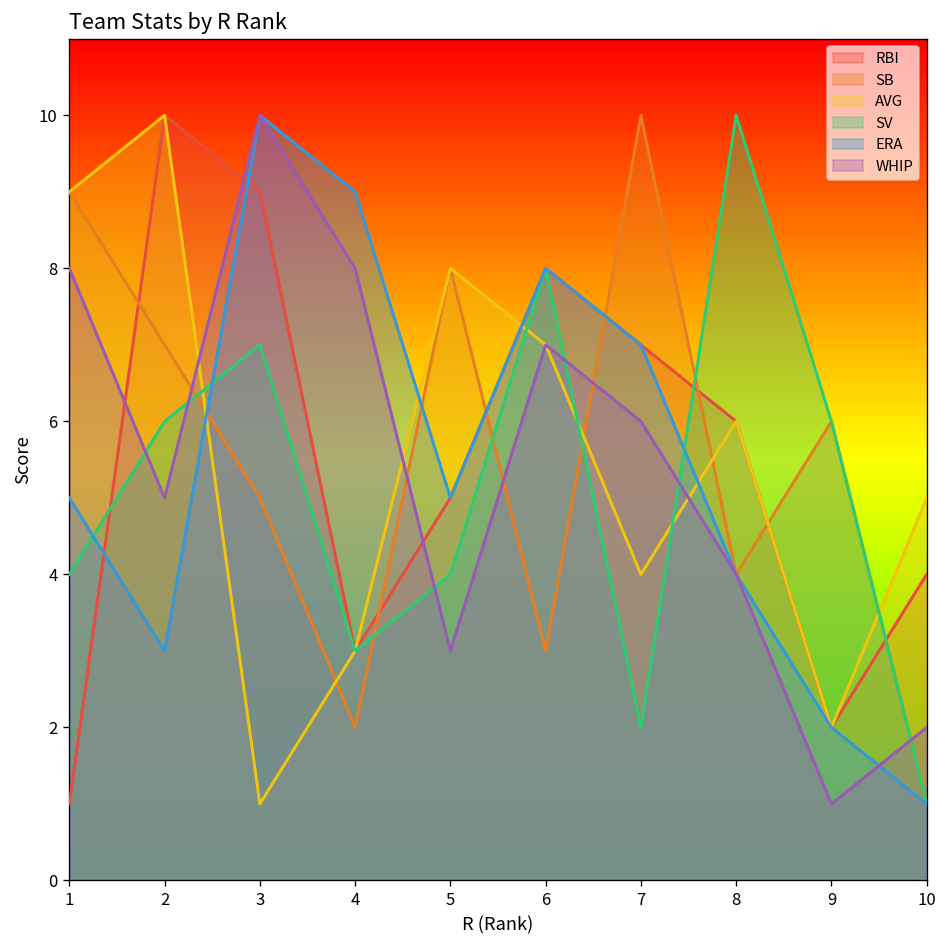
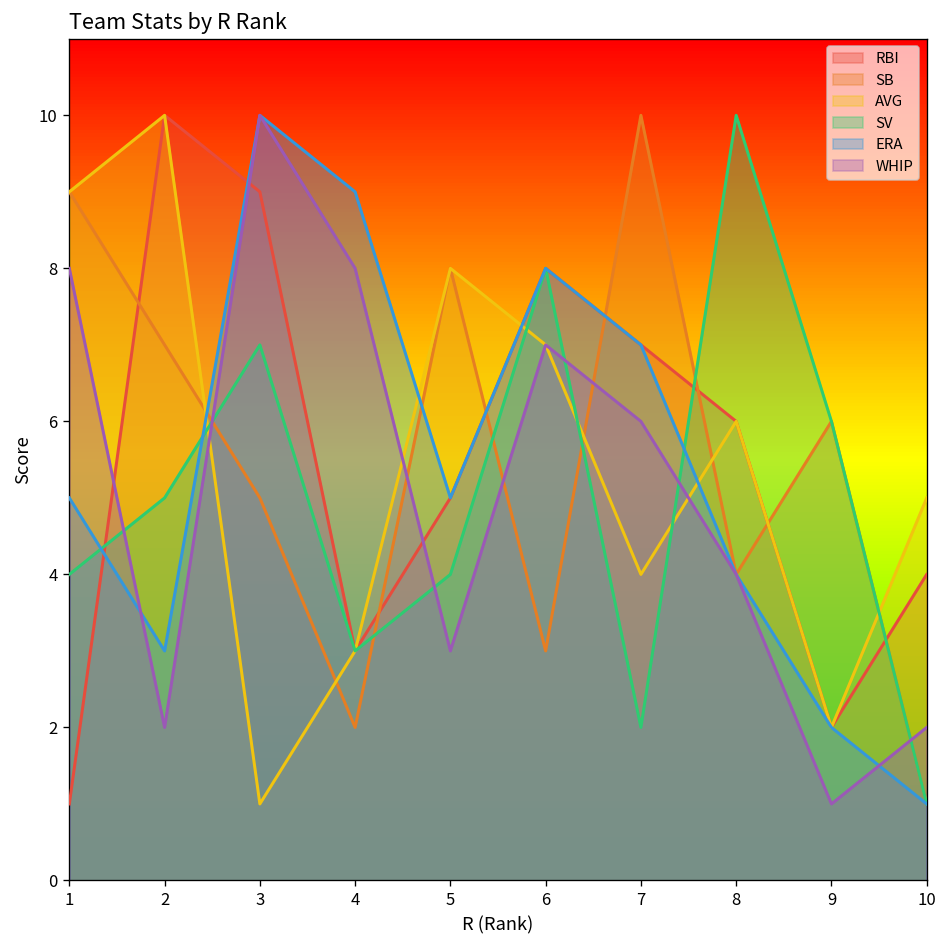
  {
    "SV": {
      "1": 4,
-     "2": 6,
+     "2": 5,
      "3": 7,
      "5": 4,
      "7": 2,
      "8": 10
    },
    "ERA": {
      "1": 5,
      "2": 3,
      "4": 9
    },
    "WHIP": {
      "1": 8,
-     "2": 5,
+     "2": 2,
      "4": 8,
      "5": 3,
      "7": 6,
      "9": 1,
      "10": 2
    }
  }
